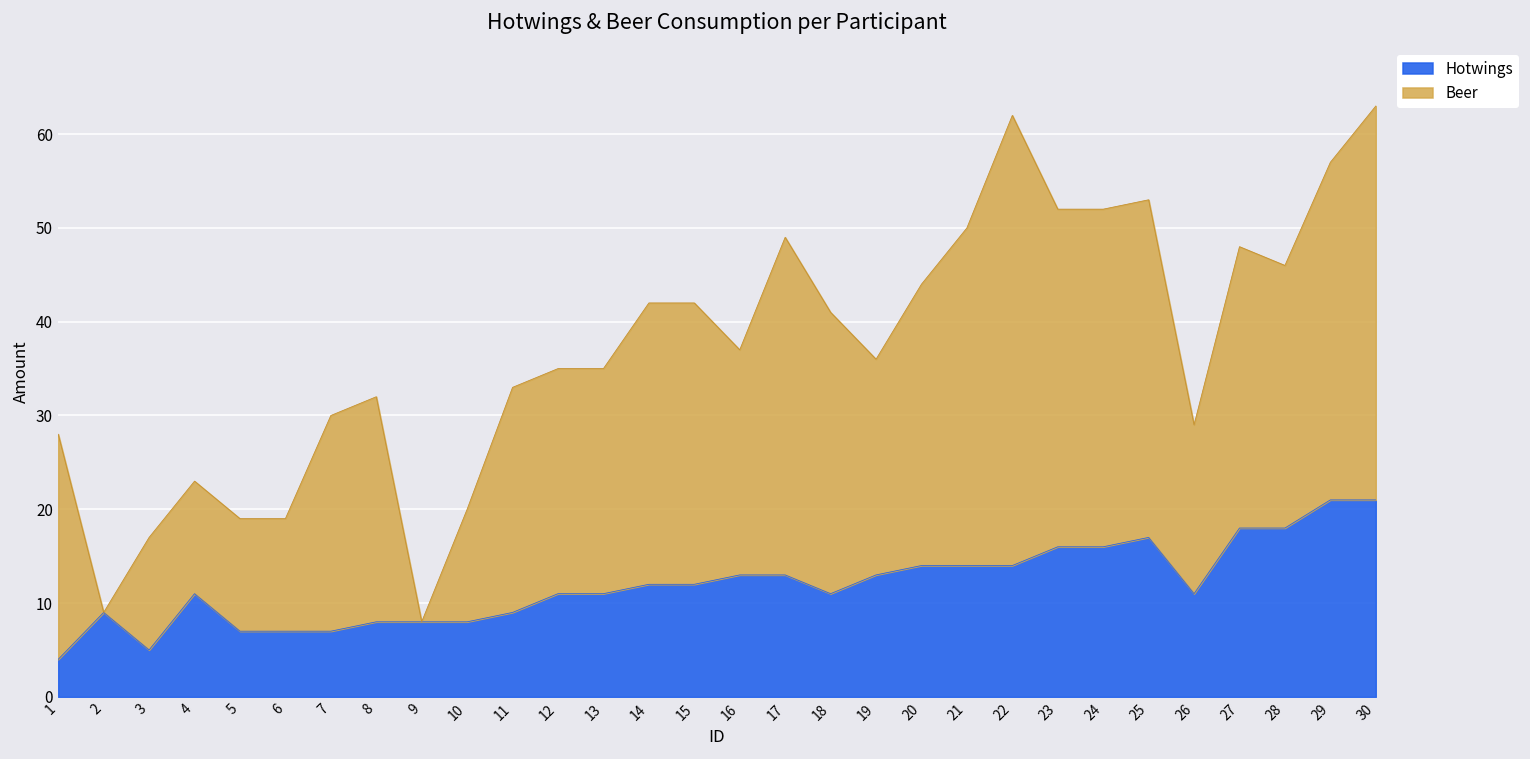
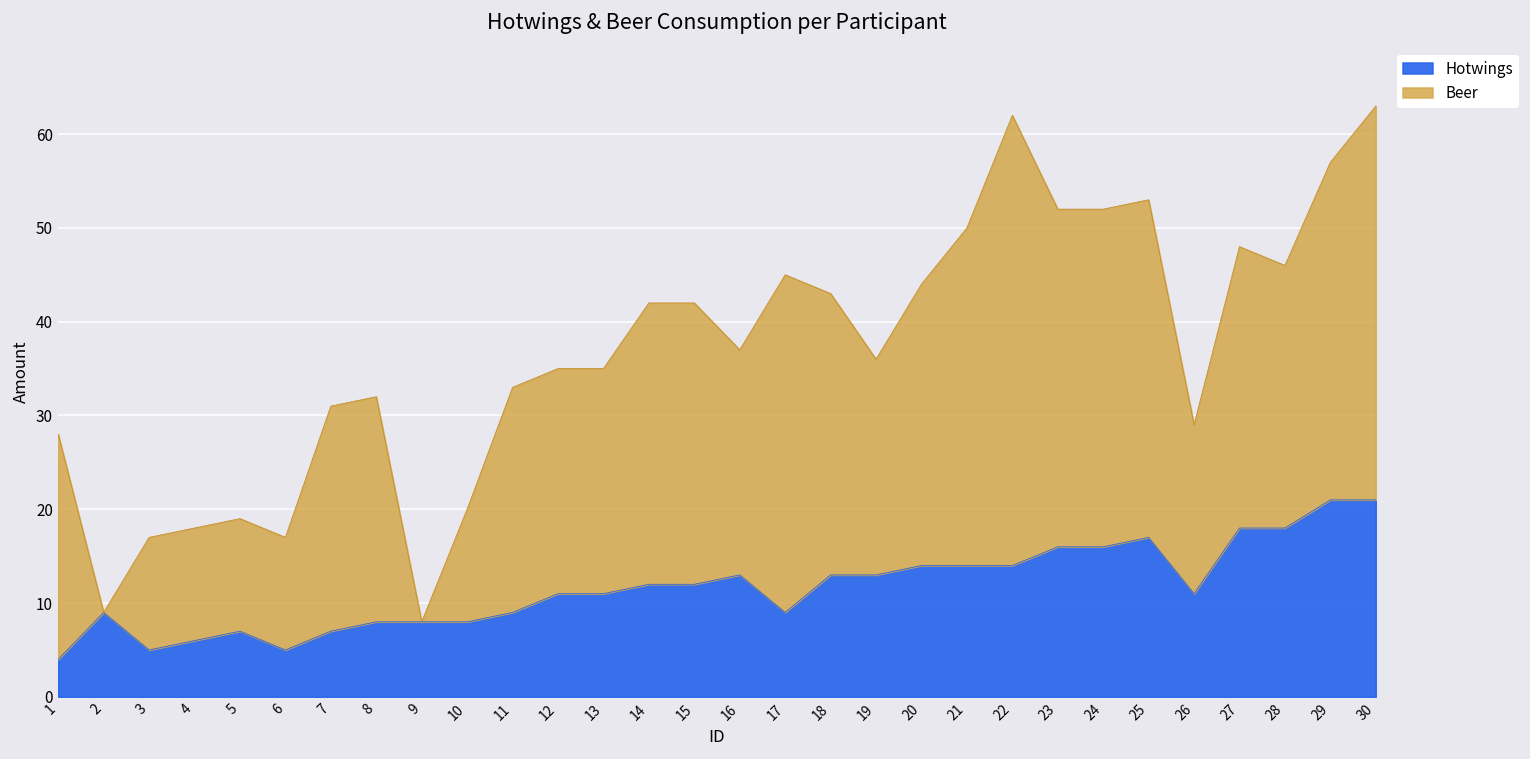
  {
    "Hotwings": {
      "1": 4,
      "3": 5,
-     "4": 11,
+     "4": 6,
      "5": 7,
-     "6": 7,
+     "6": 5,
      "7": 7,
      "8": 8,
      "10": 8,
      "11": 9,
      "12": 11,
      "13": 11,
      "14": 12,
      "15": 12,
      "16": 13,
-     "17": 13,
-     "18": 11,
+     "17": 9,
+     "18": 13,
      "19": 13,
      "20": 14,
      "21": 14,
      "22": 14,
      "23": 16,
      "24": 16,
      "25": 17,
      "26": 11,
      "27": 18,
      "28": 18,
      "29": 21,
      "30": 21
    },
    "Beer": {
      "1": 24,
      "3": 12,
      "4": 12,
      "5": 12,
      "6": 12,
-     "7": 23,
+     "7": 24,
      "8": 24,
      "10": 12,
      "11": 24,
      "12": 24,
      "13": 24,
      "14": 30,
      "15": 30,
      "16": 24,
      "17": 36,
      "18": 30,
      "19": 23,
      "20": 30,
      "21": 36,
      "22": 48,
      "23": 36,
      "24": 36,
      "25": 36,
      "26": 18,
      "27": 30,
      "28": 28,
      "29": 36,
      "30": 42
    }
  }
